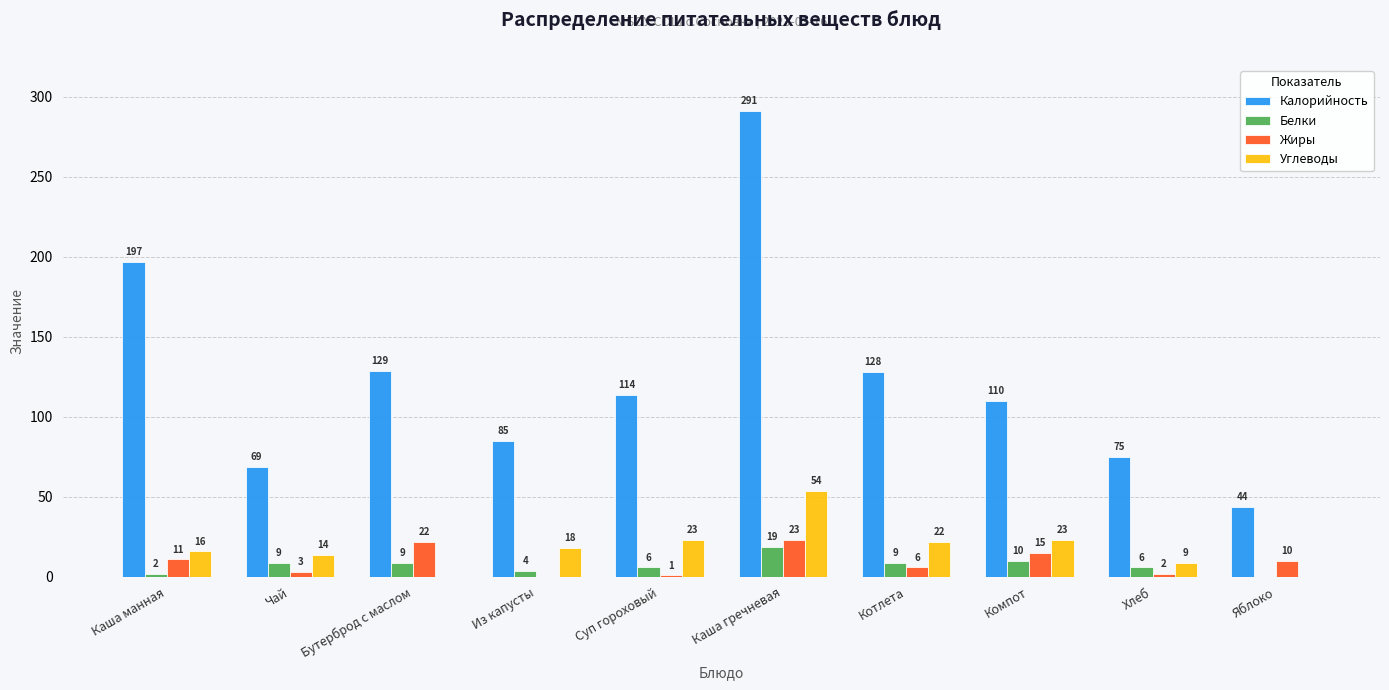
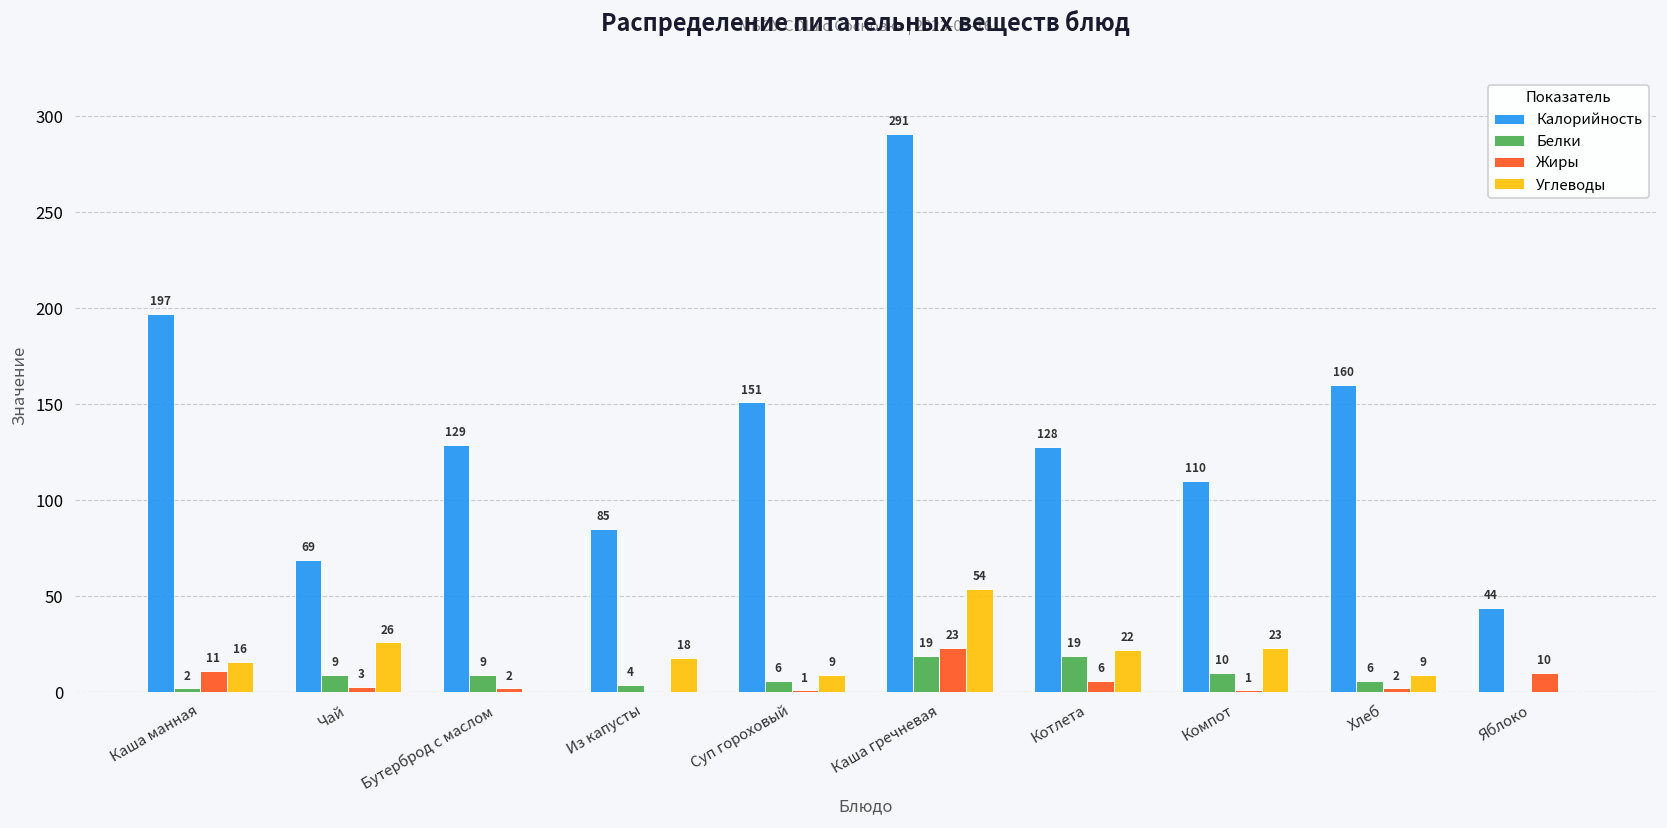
  {
    "Калорийность": {
      "Каша манная": 197,
      "Чай": 69,
      "Бутерброд с маслом": 129,
      "Из капусты": 85,
-     "Суп гороховый": 114,
+     "Суп гороховый": 151,
      "Каша гречневая": 291,
      "Котлета": 128,
      "Компот": 110,
-     "Хлеб": 75,
+     "Хлеб": 160,
      "Яблоко": 44
    },
    "Белки": {
      "Каша манная": 2,
      "Чай": 9,
      "Бутерброд с маслом": 9,
      "Из капусты": 4,
      "Суп гороховый": 6,
      "Каша гречневая": 19,
-     "Котлета": 9,
+     "Котлета": 19,
      "Компот": 10,
      "Хлеб": 6
    },
    "Жиры": {
      "Каша манная": 11,
      "Чай": 3,
-     "Бутерброд с маслом": 22,
+     "Бутерброд с маслом": 2,
      "Суп гороховый": 1,
      "Каша гречневая": 23,
      "Котлета": 6,
-     "Компот": 15,
+     "Компот": 1,
      "Хлеб": 2,
      "Яблоко": 10
    },
    "Углеводы": {
      "Каша манная": 16,
-     "Чай": 14,
+     "Чай": 26,
      "Из капусты": 18,
-     "Суп гороховый": 23,
+     "Суп гороховый": 9,
      "Каша гречневая": 54,
      "Котлета": 22,
      "Компот": 23,
      "Хлеб": 9
    }
  }
